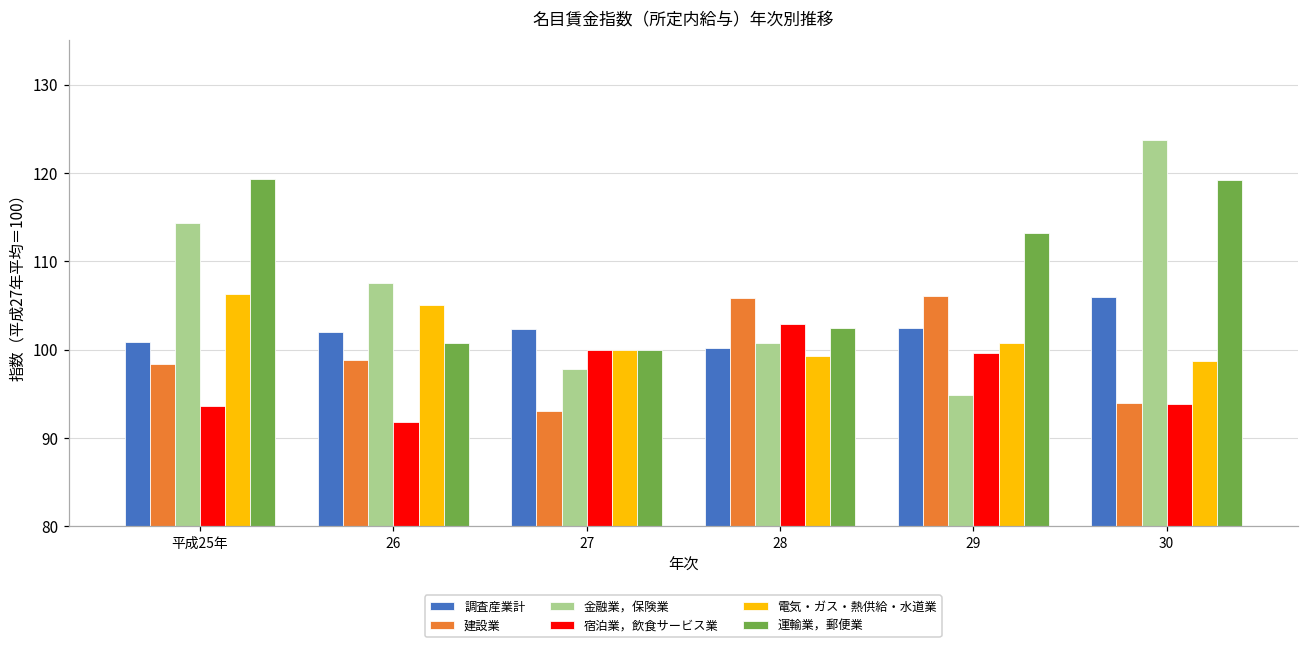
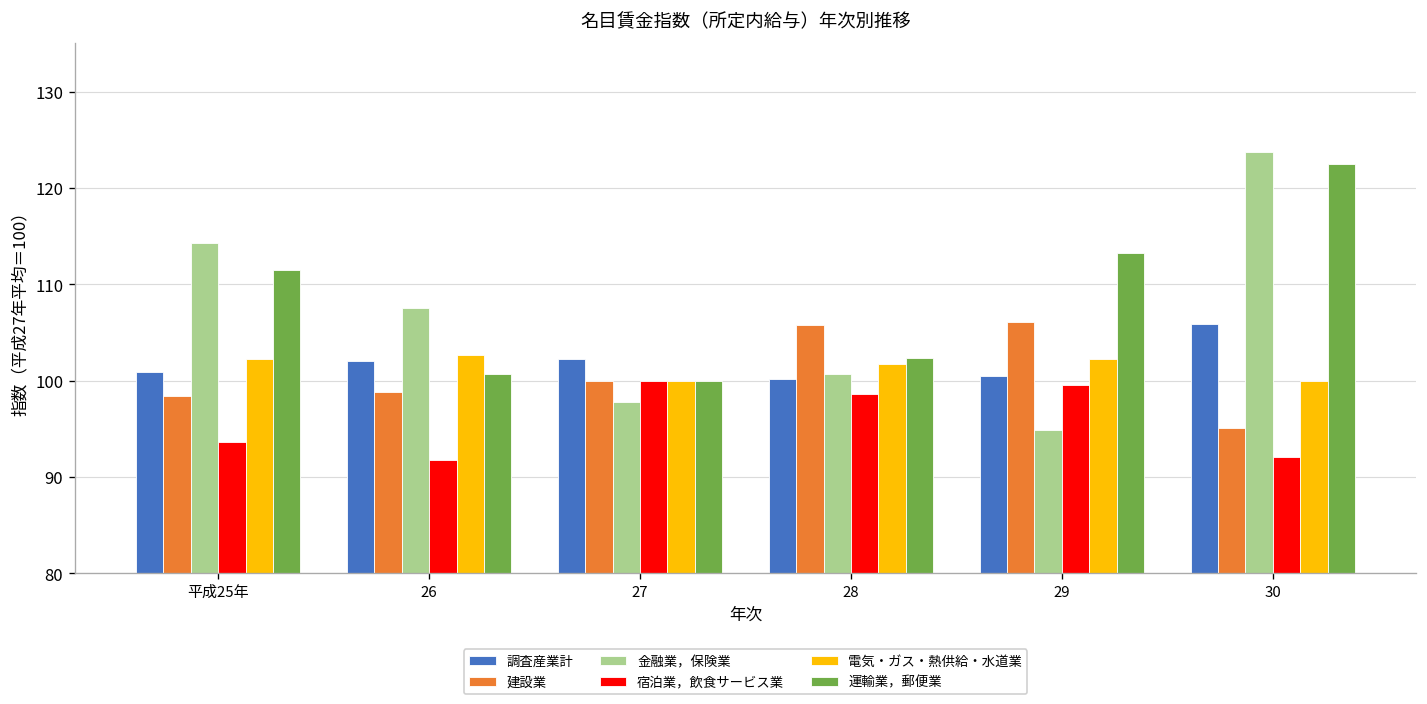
  {
    "調査産業計": {
      "平成25年": 101,
      "26": 102,
      "27": 102,
      "28": 100,
-     "29": 102,
+     "29": 101,
      "30": 106
    },
    "建設業": {
      "平成25年": 98,
      "26": 99,
-     "27": 93,
+     "27": 100,
      "28": 106,
      "29": 106,
-     "30": 94
+     "30": 95
    },
    "金融業，保険業": {
      "平成25年": 114,
      "26": 108,
      "27": 98,
      "28": 101,
      "29": 95,
      "30": 124
    },
    "宿泊業，飲食サービス業": {
      "平成25年": 94,
      "26": 92,
      "27": 100,
-     "28": 103,
+     "28": 99,
      "29": 100,
-     "30": 94
+     "30": 92
    },
    "電気・ガス・熱供給・水道業": {
-     "平成25年": 106,
-     "26": 105,
+     "平成25年": 102,
+     "26": 103,
      "27": 100,
-     "28": 99,
-     "29": 101,
-     "30": 99
+     "28": 102,
+     "29": 102,
+     "30": 100
    },
    "運輸業，郵便業": {
-     "平成25年": 119,
+     "平成25年": 112,
      "26": 101,
      "27": 100,
      "28": 102,
      "29": 113,
-     "30": 119
+     "30": 123
    }
  }
